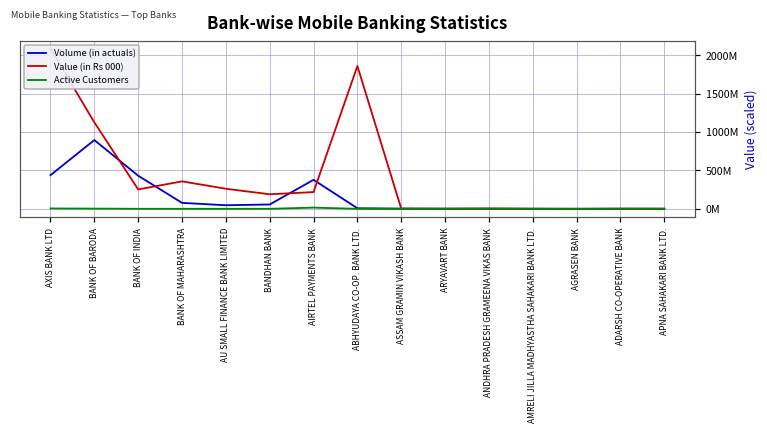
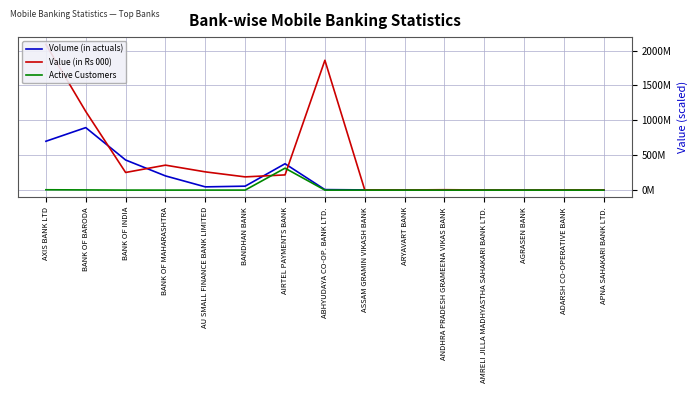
  {
    "Volume (in actuals)": {
-     "AXIS BANK LTD": 400000000,
+     "AXIS BANK LTD": 700000000,
      "BANK OF BARODA": 900000000,
      "BANK OF INDIA": 400000000,
-     "BANK OF MAHARASHTRA": 100000000,
+     "BANK OF MAHARASHTRA": 200000000,
      "AU SMALL FINANCE BANK LIMITED": 0,
      "BANDHAN BANK": 100000000,
      "AIRTEL PAYMENTS BANK": 400000000
    },
    "Value (in Rs 000)": {
      "BANK OF BARODA": 1100000000,
      "BANK OF INDIA": 300000000,
      "BANK OF MAHARASHTRA": 400000000,
      "AU SMALL FINANCE BANK LIMITED": 300000000,
      "BANDHAN BANK": 200000000,
      "AIRTEL PAYMENTS BANK": 200000000,
      "ABHYUDAYA CO-OP. BANK LTD.": 1900000000
    },
    "Active Customers": {
      "AXIS BANK LTD": 0,
      "BANK OF BARODA": 0,
      "BANK OF INDIA": 0,
      "BANK OF MAHARASHTRA": 0,
      "AU SMALL FINANCE BANK LIMITED": 0,
      "BANDHAN BANK": 0,
-     "AIRTEL PAYMENTS BANK": 0
+     "AIRTEL PAYMENTS BANK": 300000000
    }
  }
